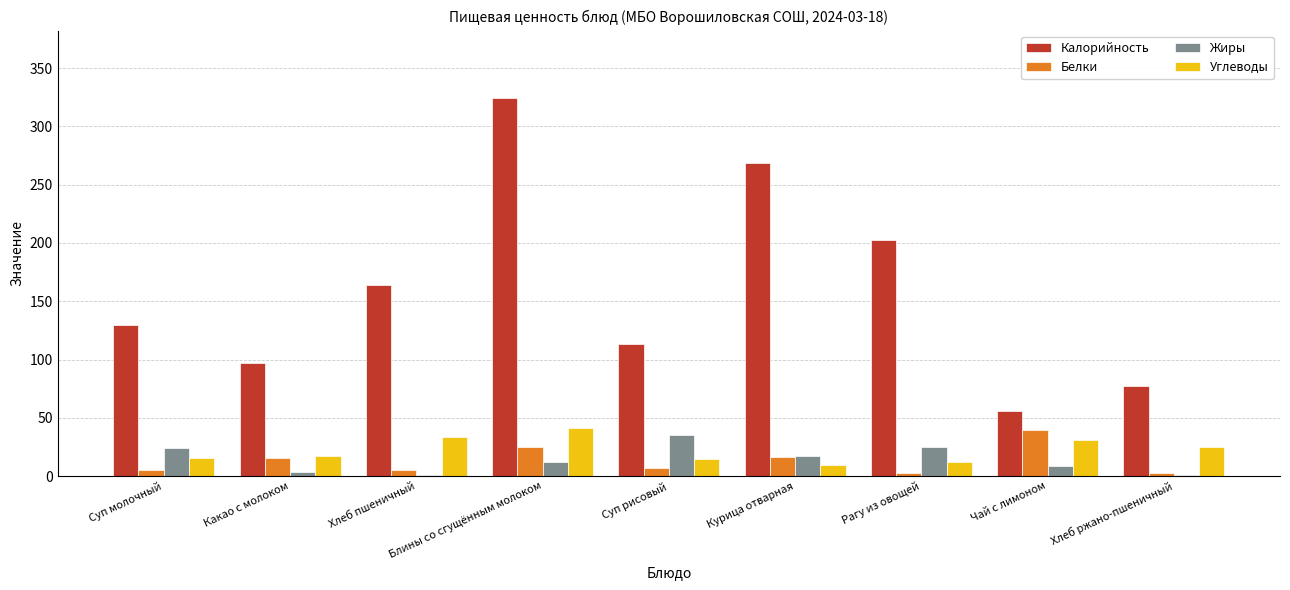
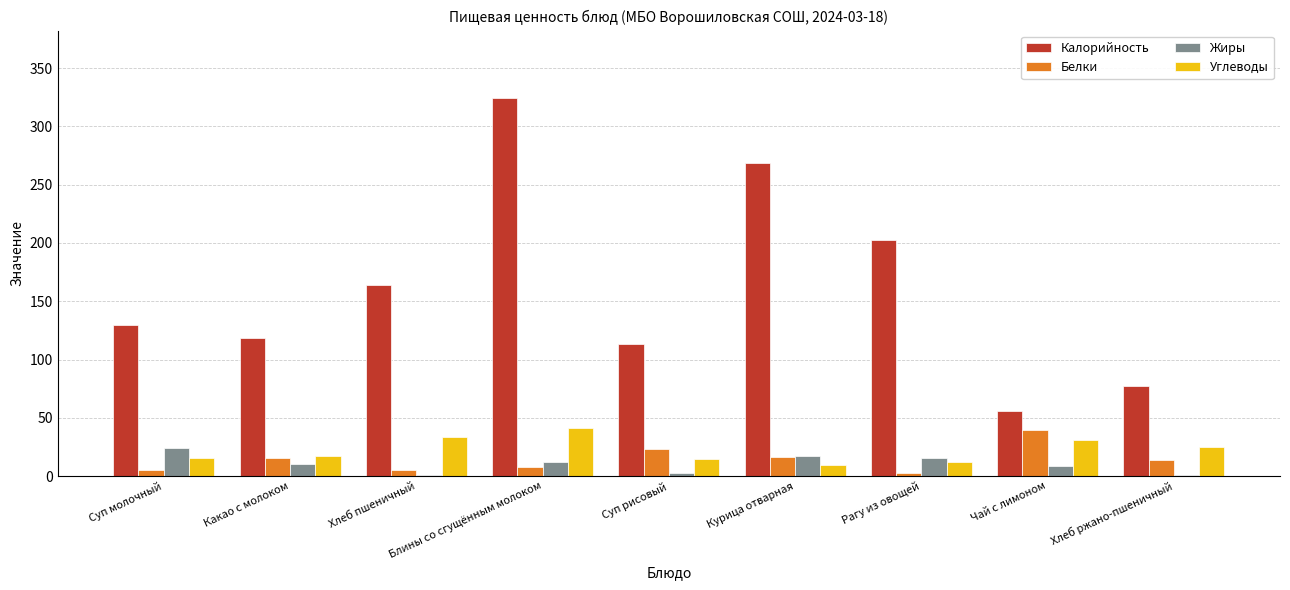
  {
    "Калорийность": {
      "Суп молочный": 129,
-     "Какао с молоком": 97,
+     "Какао с молоком": 119,
      "Хлеб пшеничный": 164,
      "Блины со сгущённым молоком": 324,
      "Суп рисовый": 113,
      "Курица отварная": 268,
      "Рагу из овощей": 203,
      "Чай с лимоном": 56,
      "Хлеб ржано-пшеничный": 77
    },
    "Белки": {
      "Суп молочный": 6,
      "Какао с молоком": 15,
      "Хлеб пшеничный": 6,
-     "Блины со сгущённым молоком": 25,
-     "Суп рисовый": 7,
+     "Блины со сгущённым молоком": 8,
+     "Суп рисовый": 23,
      "Курица отварная": 16,
      "Рагу из овощей": 3,
      "Чай с лимоном": 39,
-     "Хлеб ржано-пшеничный": 3
+     "Хлеб ржано-пшеничный": 14
    },
    "Жиры": {
      "Суп молочный": 24,
-     "Какао с молоком": 4,
+     "Какао с молоком": 11,
      "Блины со сгущённым молоком": 12,
-     "Суп рисовый": 35,
+     "Суп рисовый": 3,
      "Курица отварная": 17,
-     "Рагу из овощей": 25,
+     "Рагу из овощей": 16,
      "Чай с лимоном": 9
    },
    "Углеводы": {
      "Суп молочный": 15,
      "Какао с молоком": 18,
      "Хлеб пшеничный": 34,
      "Блины со сгущённым молоком": 41,
      "Суп рисовый": 15,
      "Курица отварная": 10,
      "Рагу из овощей": 12,
      "Чай с лимоном": 31,
      "Хлеб ржано-пшеничный": 25
    }
  }
